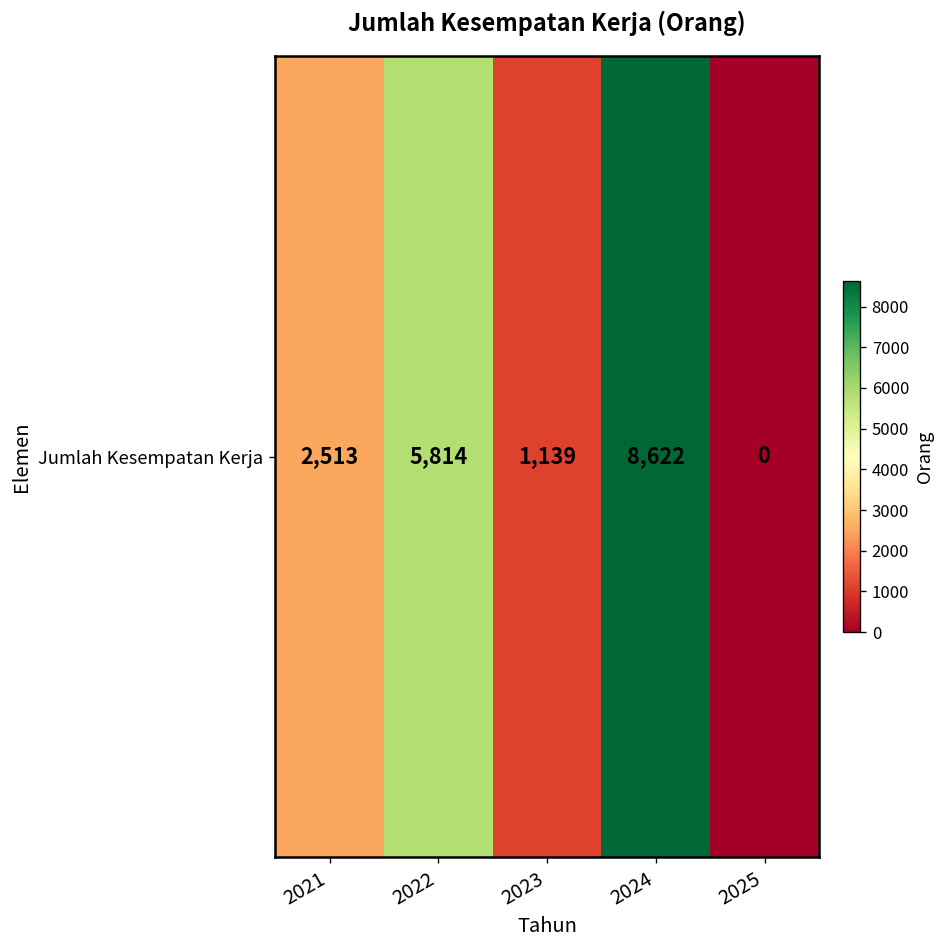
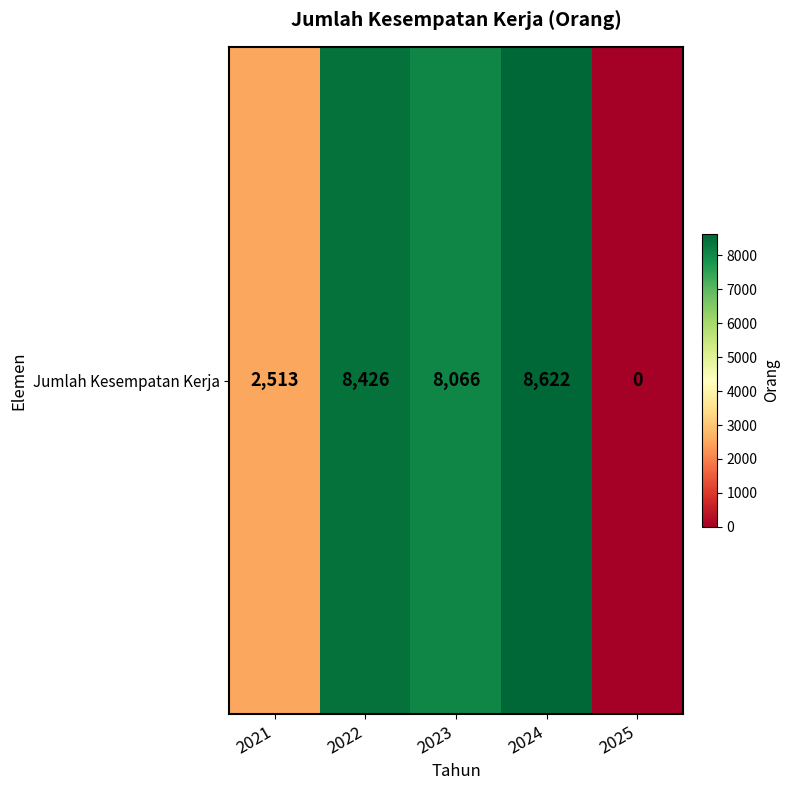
  {
    "Jumlah Kesempatan Kerja": {
      "2021": "2,513",
-     "2022": "5,814",
-     "2023": "1,139",
+     "2022": "8,426",
+     "2023": "8,066",
      "2024": "8,622",
      "2025": "0"
    }
  }
